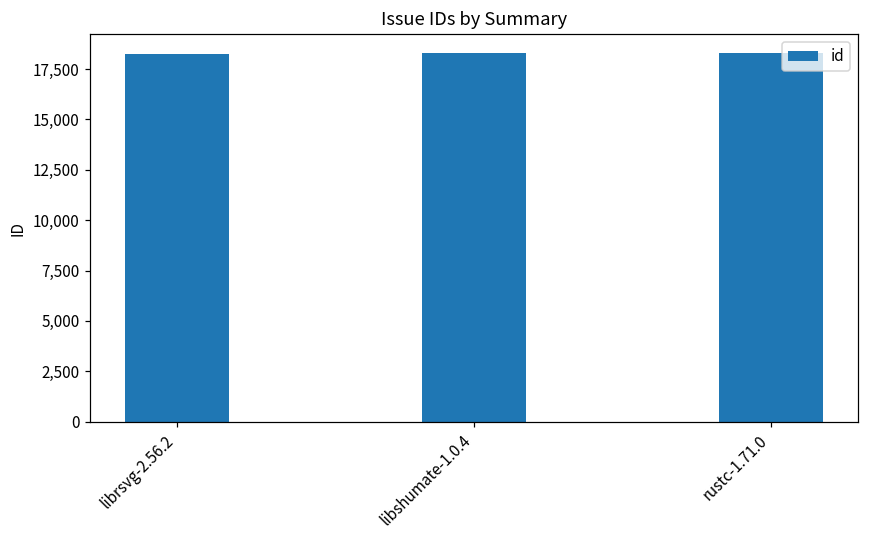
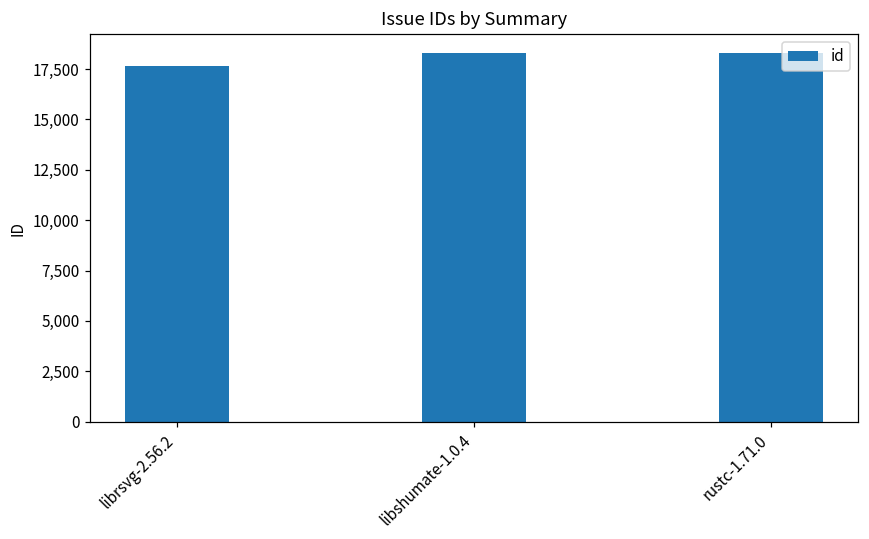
  {
-   "librsvg-2.56.2": "18,200",
+   "librsvg-2.56.2": "17,700",
    "libshumate-1.0.4": "18,300",
    "rustc-1.71.0": "18,300"
  }
